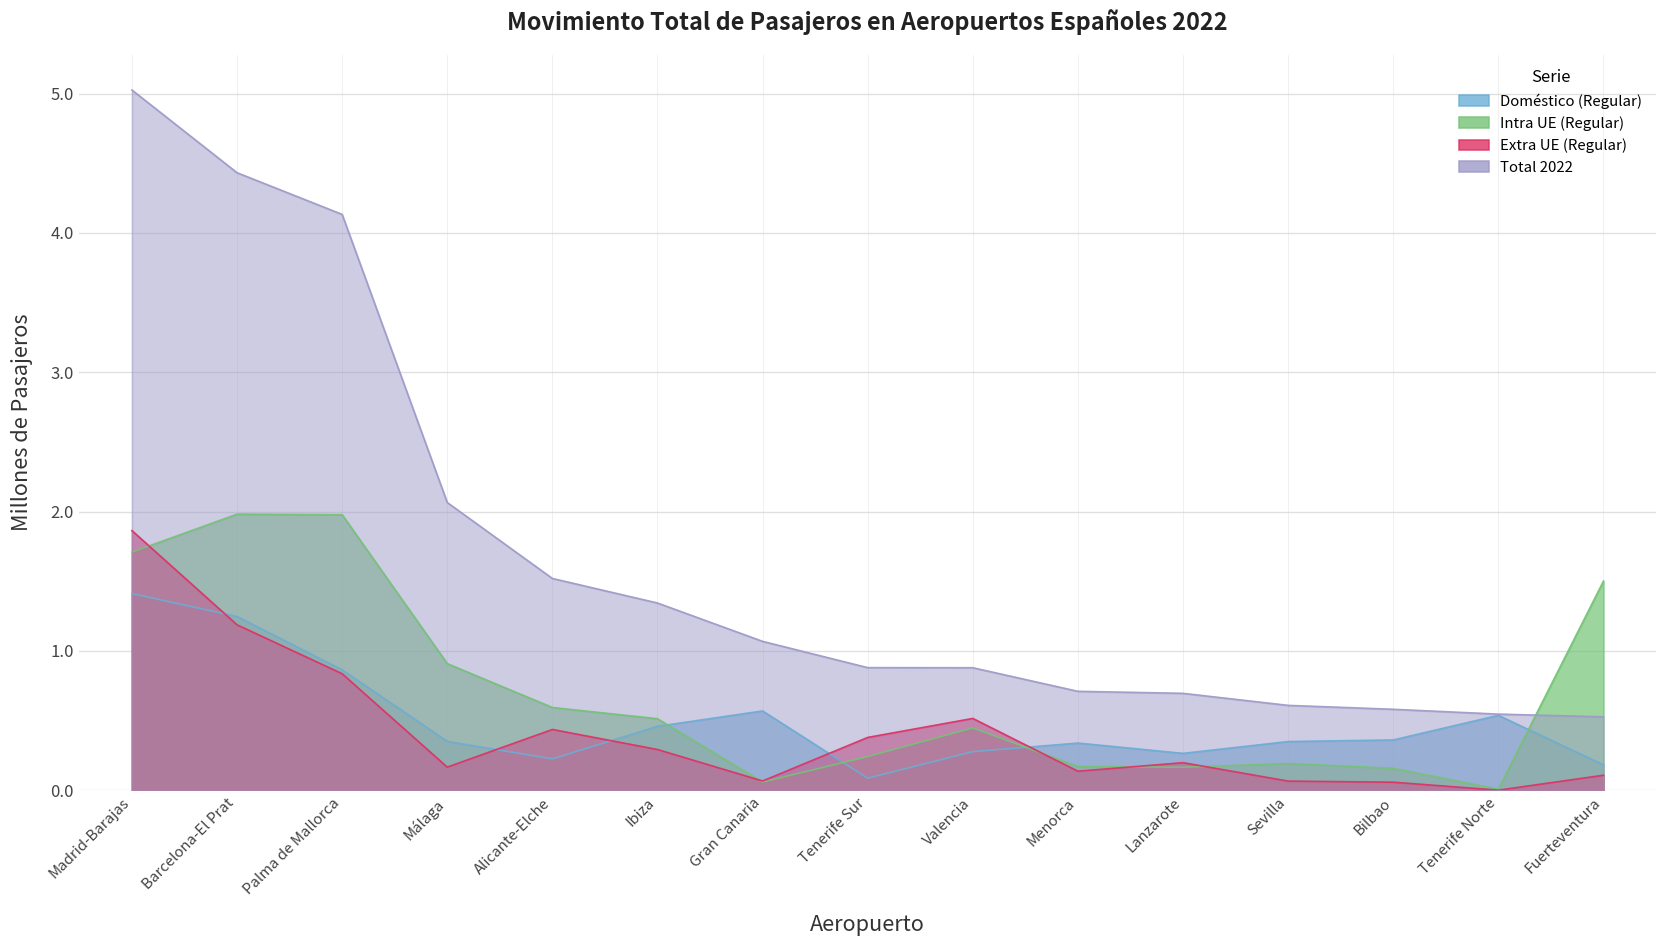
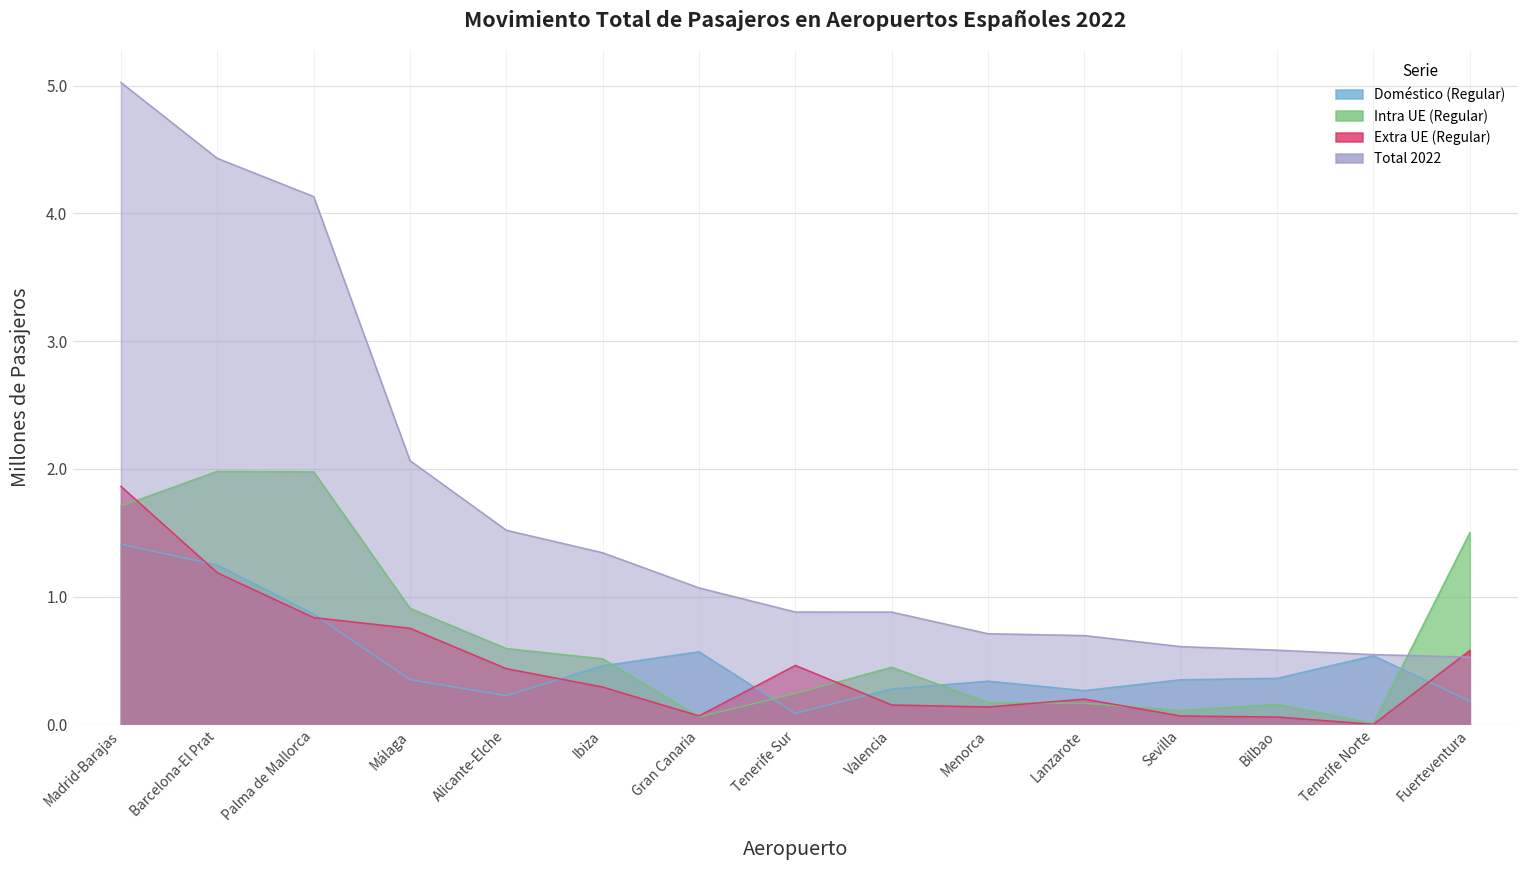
  {
    "Intra UE (Regular)": {
      "Madrid-Barajas": 1.71,
      "Barcelona-El Prat": 1.98,
      "Palma de Mallorca": 1.98,
      "Málaga": 0.91,
      "Alicante-Elche": 0.59,
      "Ibiza": 0.51,
      "Tenerife Sur": 0.24,
      "Valencia": 0.45,
      "Menorca": 0.17,
      "Lanzarote": 0.16,
-     "Sevilla": 0.19,
+     "Sevilla": 0.11,
      "Bilbao": 0.16,
      "Fuerteventura": 1.50
    },
    "Extra UE (Regular)": {
      "Madrid-Barajas": 1.86,
      "Barcelona-El Prat": 1.19,
      "Palma de Mallorca": 0.84,
-     "Málaga": 0.17,
+     "Málaga": 0.75,
      "Alicante-Elche": 0.44,
      "Ibiza": 0.29,
-     "Tenerife Sur": 0.38,
-     "Valencia": 0.52,
+     "Tenerife Sur": 0.46,
+     "Valencia": 0.15,
      "Menorca": 0.14,
      "Lanzarote": 0.20,
      "Sevilla": 0.07,
      "Bilbao": 0.06,
-     "Fuerteventura": 0.11
+     "Fuerteventura": 0.58
    }
  }
